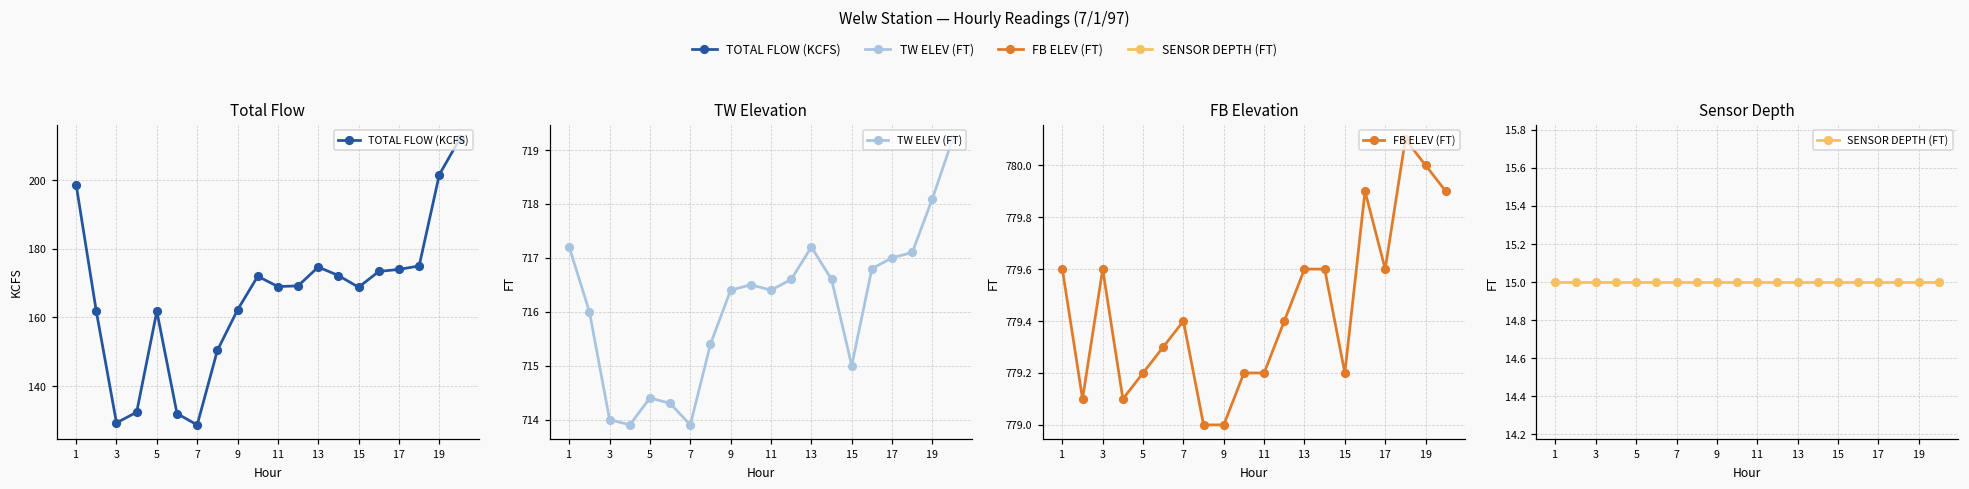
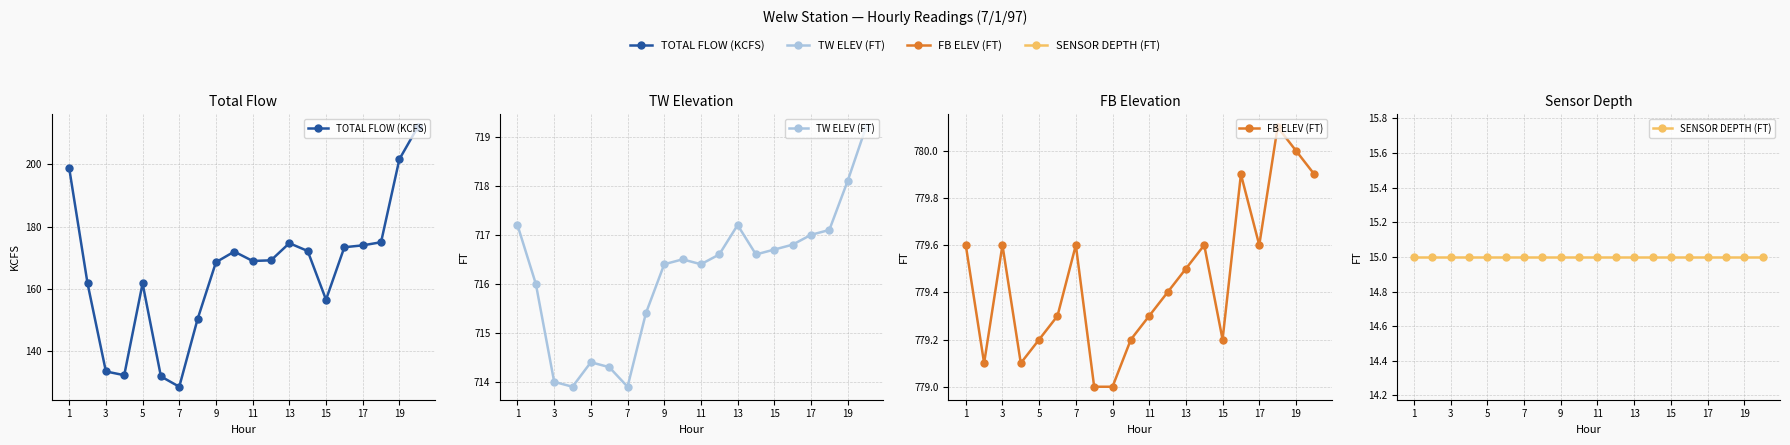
  {
    "Total Flow": {
      "1": 199,
-     "3": 129,
+     "3": 134,
      "5": 162,
      "7": 129,
-     "9": 162,
+     "9": 169,
      "11": 169,
      "13": 175,
-     "15": 169,
+     "15": 157,
      "17": 174,
      "19": 202
    },
    "TW Elevation": {
      "1": 717.2,
      "3": 714.0,
      "5": 714.4,
      "7": 713.9,
      "9": 716.4,
      "11": 716.4,
      "13": 717.2,
-     "15": 715.0,
+     "15": 716.7,
      "17": 717.0,
      "19": 718.1
    },
    "FB Elevation": {
      "1": 779.6,
      "3": 779.6,
      "5": 779.2,
-     "7": 779.4,
+     "7": 779.6,
      "9": 779.0,
-     "11": 779.2,
-     "13": 779.6,
+     "11": 779.3,
+     "13": 779.5,
      "15": 779.2,
      "17": 779.6,
      "19": 780.0
    },
    "Sensor Depth": {
      "1": 15.00,
      "3": 15.00,
      "5": 15.00,
      "7": 15.00,
      "9": 15.00,
      "11": 15.00,
      "13": 15.00,
      "15": 15.00,
      "17": 15.00,
      "19": 15.00
    }
  }
